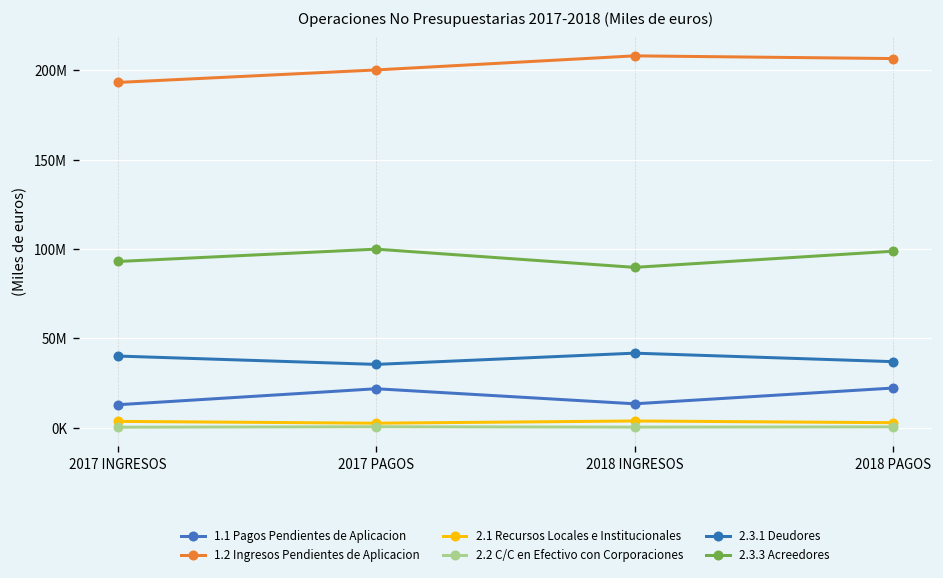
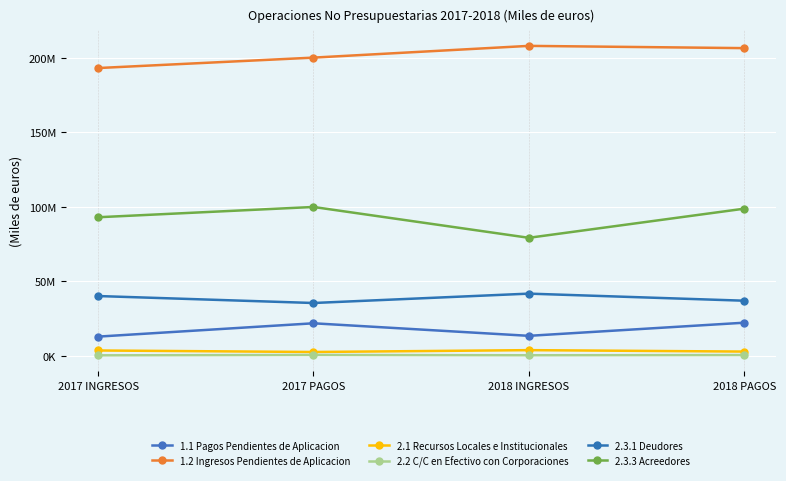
  {
    "1.2 Ingresos Pendientes de Aplicacion": {
      "2017 INGRESOS": 193000000,
      "2017 PAGOS": 200000000,
      "2018 INGRESOS": 208000000,
      "2018 PAGOS": 207000000
    },
    "2.1 Recursos Locales e Institucionales": {
      "2017 INGRESOS": 4000000,
      "2017 PAGOS": 3000000,
      "2018 INGRESOS": 4000000,
      "2018 PAGOS": 3000000
    },
    "2.2 C/C en Efectivo con Corporaciones": {
      "2017 INGRESOS": 0,
      "2017 PAGOS": 1000000,
      "2018 INGRESOS": 0,
      "2018 PAGOS": 0
    },
    "2.3.3 Acreedores": {
      "2017 INGRESOS": 93000000,
      "2017 PAGOS": 100000000,
-     "2018 INGRESOS": 90000000,
+     "2018 INGRESOS": 79000000,
      "2018 PAGOS": 99000000
    }
  }
